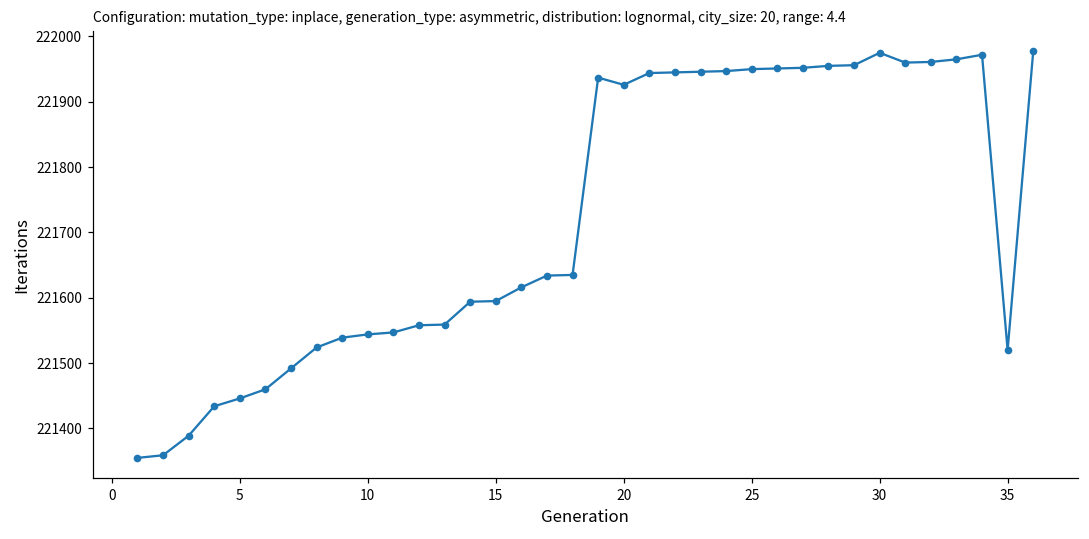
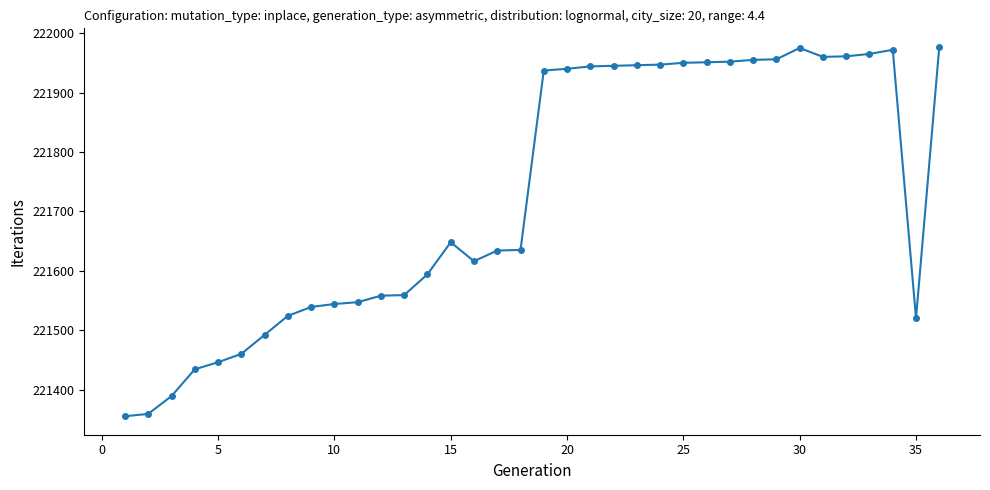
  {
    "5": 221450,
    "10": 221540,
-   "15": 221600,
-   "20": 221930,
+   "15": 221650,
+   "20": 221940,
    "25": 221950,
    "30": 221980,
    "35": 221520
  }
